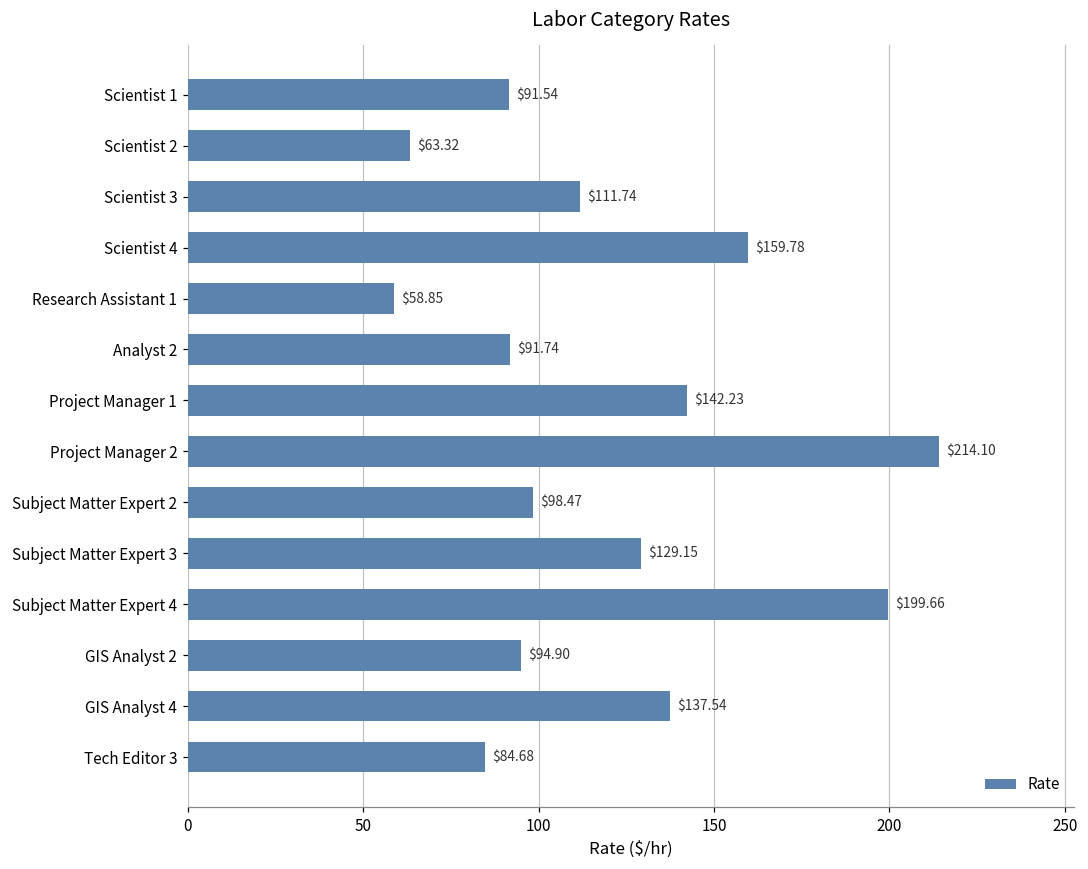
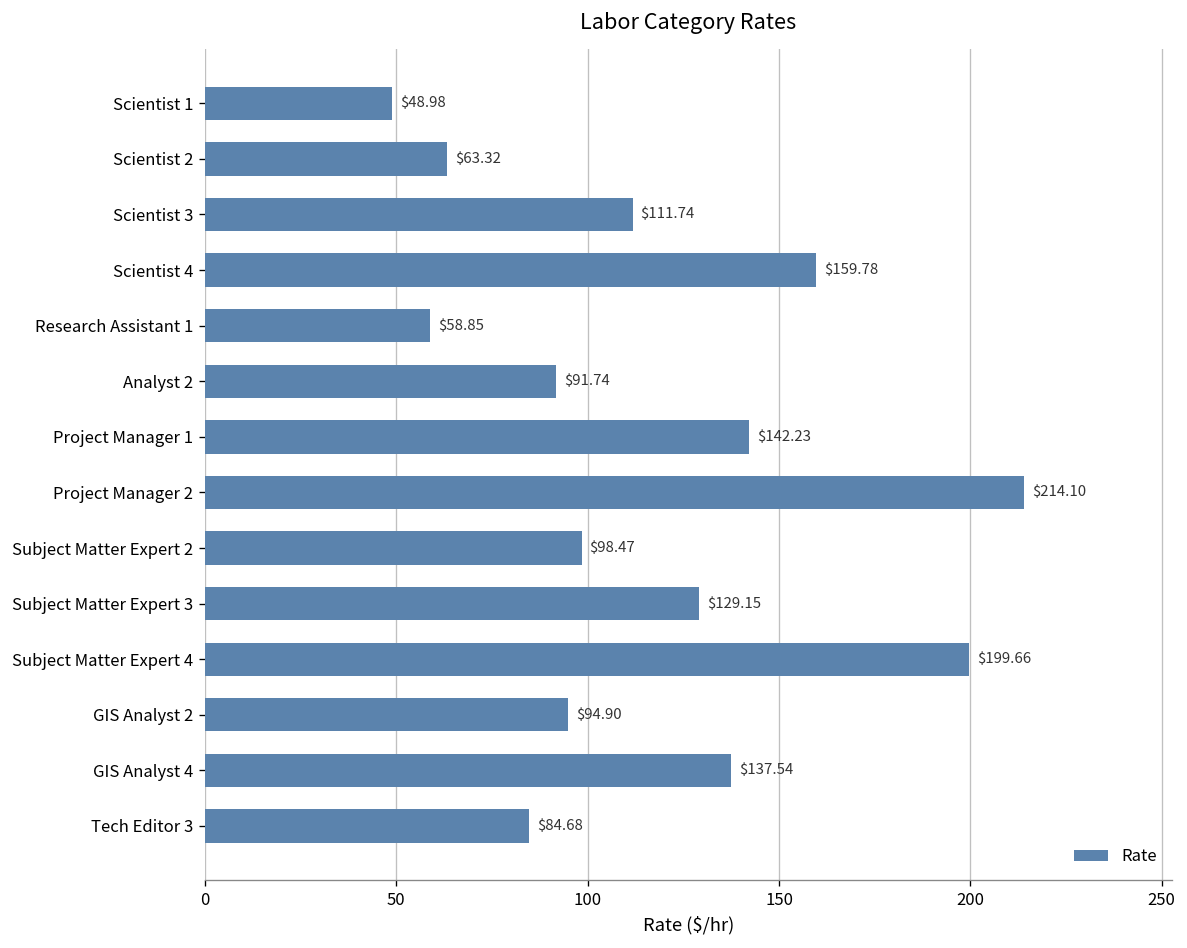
  {
-   "Scientist 1": "$91.54",
+   "Scientist 1": "$48.98",
    "Scientist 2": "$63.32",
    "Scientist 3": "$111.74",
    "Scientist 4": "$159.78",
    "Research Assistant 1": "$58.85",
    "Analyst 2": "$91.74",
    "Project Manager 1": "$142.23",
    "Project Manager 2": "$214.10",
    "Subject Matter Expert 2": "$98.47",
    "Subject Matter Expert 3": "$129.15",
    "Subject Matter Expert 4": "$199.66",
    "GIS Analyst 2": "$94.90",
    "GIS Analyst 4": "$137.54",
    "Tech Editor 3": "$84.68"
  }
